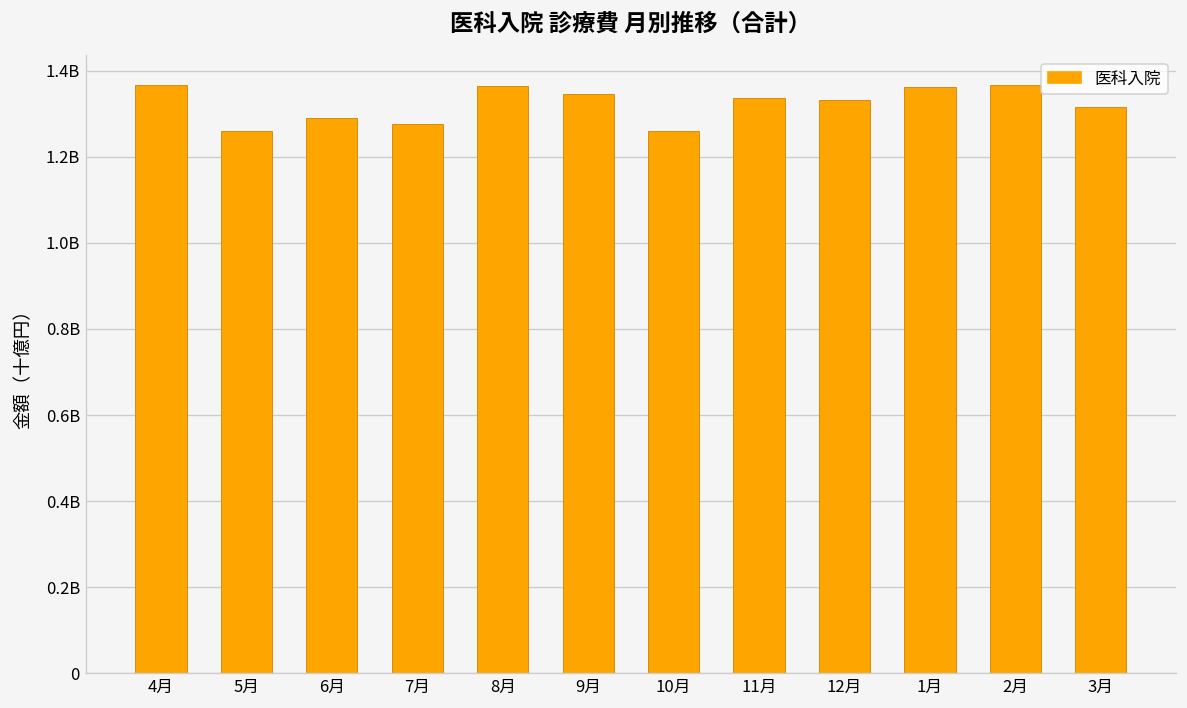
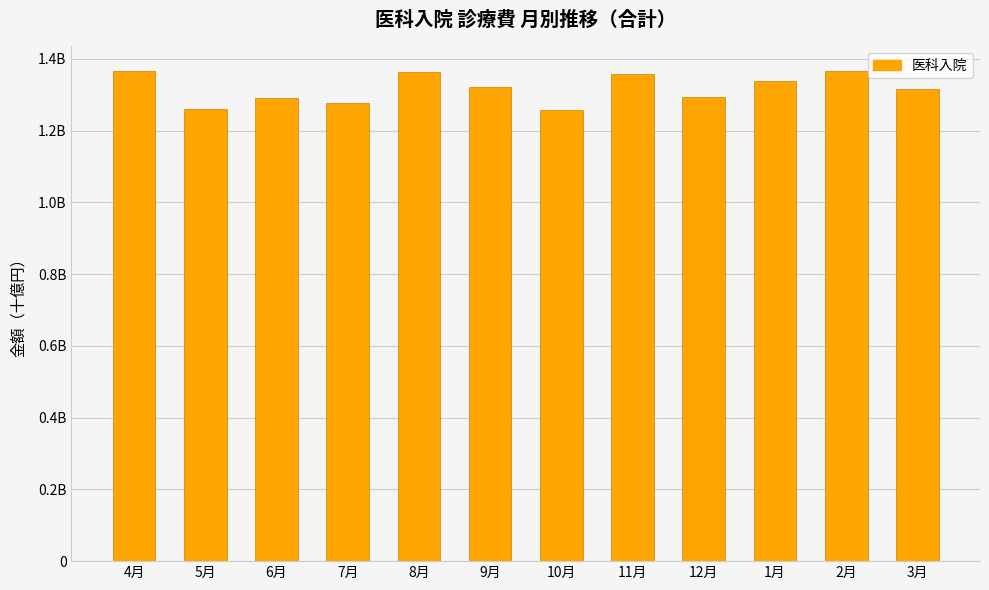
  {
    "4月": 1370000000,
    "5月": 1260000000,
    "6月": 1290000000,
    "7月": 1280000000,
    "8月": 1360000000,
-   "9月": 1340000000,
+   "9月": 1320000000,
    "10月": 1260000000,
-   "11月": 1340000000,
-   "12月": 1330000000,
-   "1月": 1360000000,
+   "11月": 1360000000,
+   "12月": 1290000000,
+   "1月": 1340000000,
    "2月": 1370000000,
    "3月": 1320000000
  }
